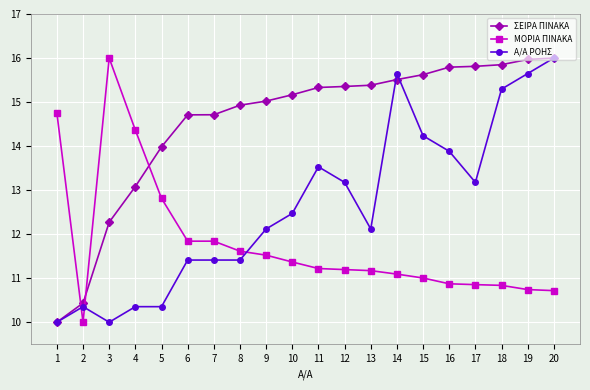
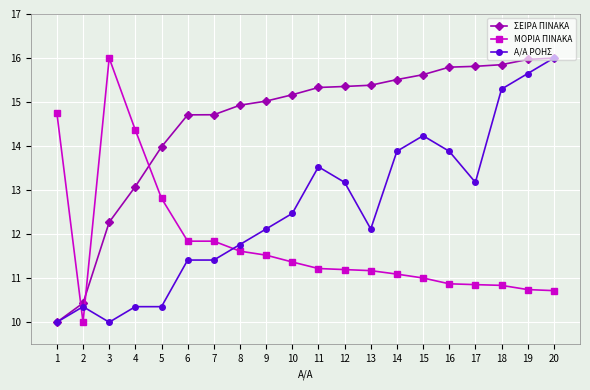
  {
    "Α/Α ΡΟΗΣ": {
      "2": 10.4,
      "3": 10.0,
      "4": 10.4,
      "5": 10.4,
      "6": 11.4,
      "7": 11.4,
-     "8": 11.4,
+     "8": 11.8,
      "9": 12.1,
      "10": 12.5,
      "11": 13.5,
      "12": 13.2,
      "13": 12.1,
-     "14": 15.6,
+     "14": 13.9,
      "15": 14.2,
      "16": 13.9,
      "17": 13.2,
      "18": 15.3,
      "19": 15.6
    }
  }
